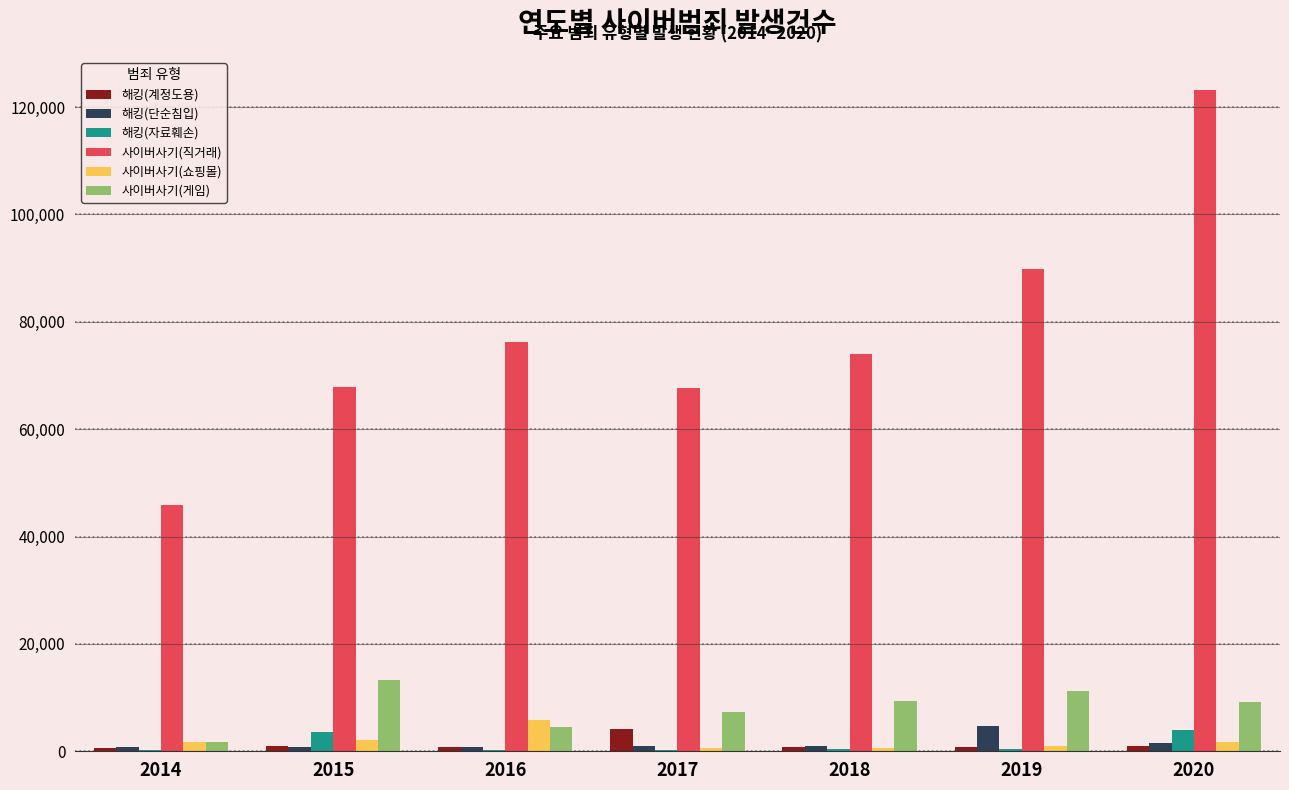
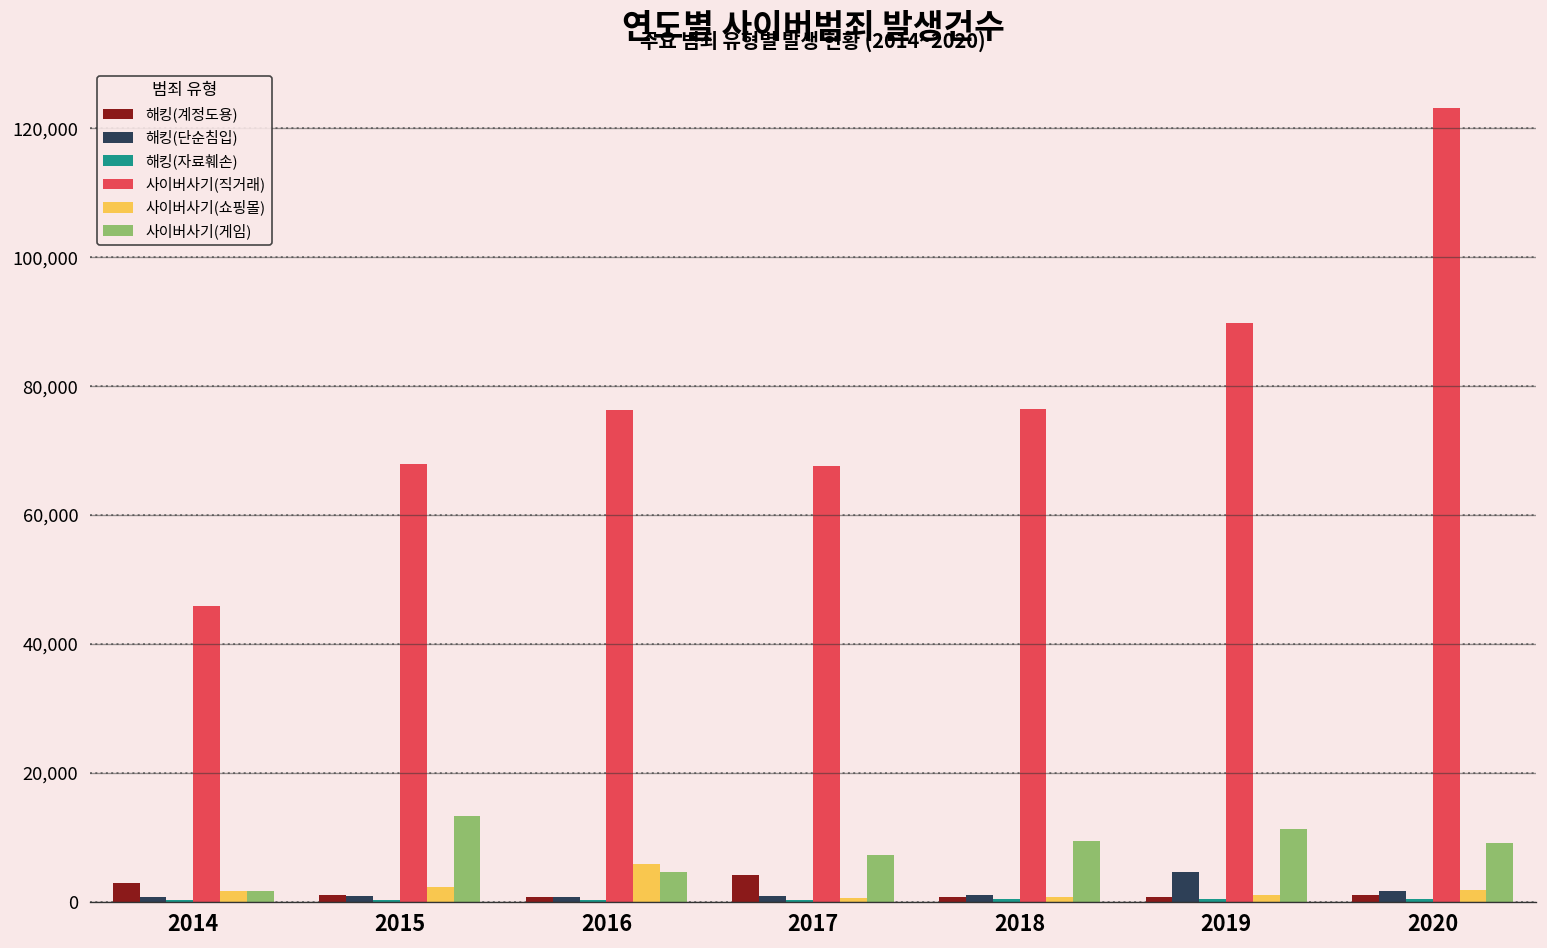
  {
    "해킹(계정도용)": {
-     "2014": "1,000",
+     "2014": "3,000",
      "2015": "1,000",
      "2016": "1,000",
      "2017": "4,000",
      "2018": "1,000",
      "2019": "1,000",
      "2020": "1,000"
    },
    "해킹(단순침입)": {
      "2014": "1,000",
      "2015": "1,000",
      "2016": "1,000",
      "2017": "1,000",
      "2018": "1,000",
      "2019": "5,000",
      "2020": "2,000"
    },
    "해킹(자료훼손)": {
-     "2015": "4,000",
-     "2020": "4,000"
+     "2015": "0",
+     "2020": "0"
    },
    "사이버사기(직거래)": {
      "2014": "46,000",
      "2015": "68,000",
      "2016": "76,000",
      "2017": "68,000",
-     "2018": "74,000",
+     "2018": "76,000",
      "2019": "90,000",
      "2020": "123,000"
    },
    "사이버사기(쇼핑몰)": {
      "2014": "2,000",
      "2015": "2,000",
      "2016": "6,000",
      "2017": "1,000",
      "2018": "1,000",
      "2019": "1,000",
      "2020": "2,000"
    },
    "사이버사기(게임)": {
      "2014": "2,000",
      "2015": "13,000",
      "2016": "5,000",
      "2017": "7,000",
      "2018": "9,000",
      "2019": "11,000",
      "2020": "9,000"
    }
  }
